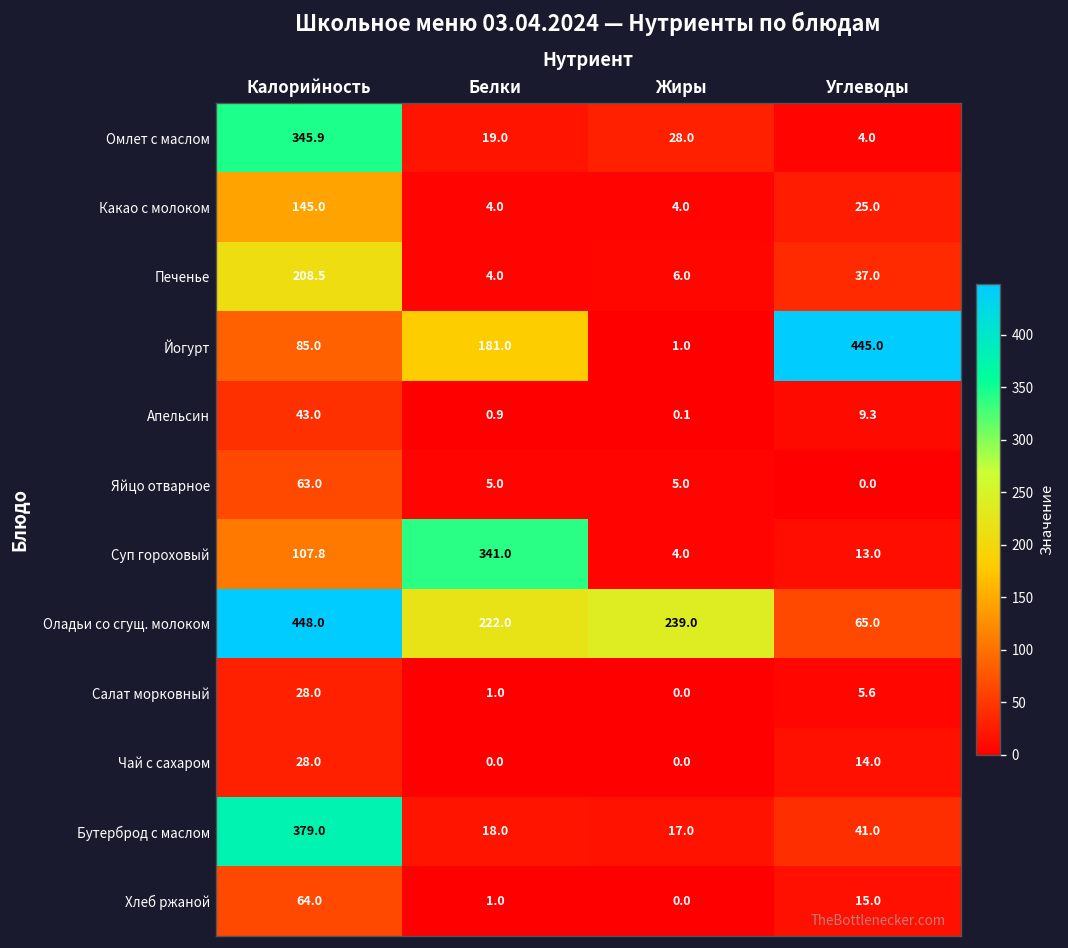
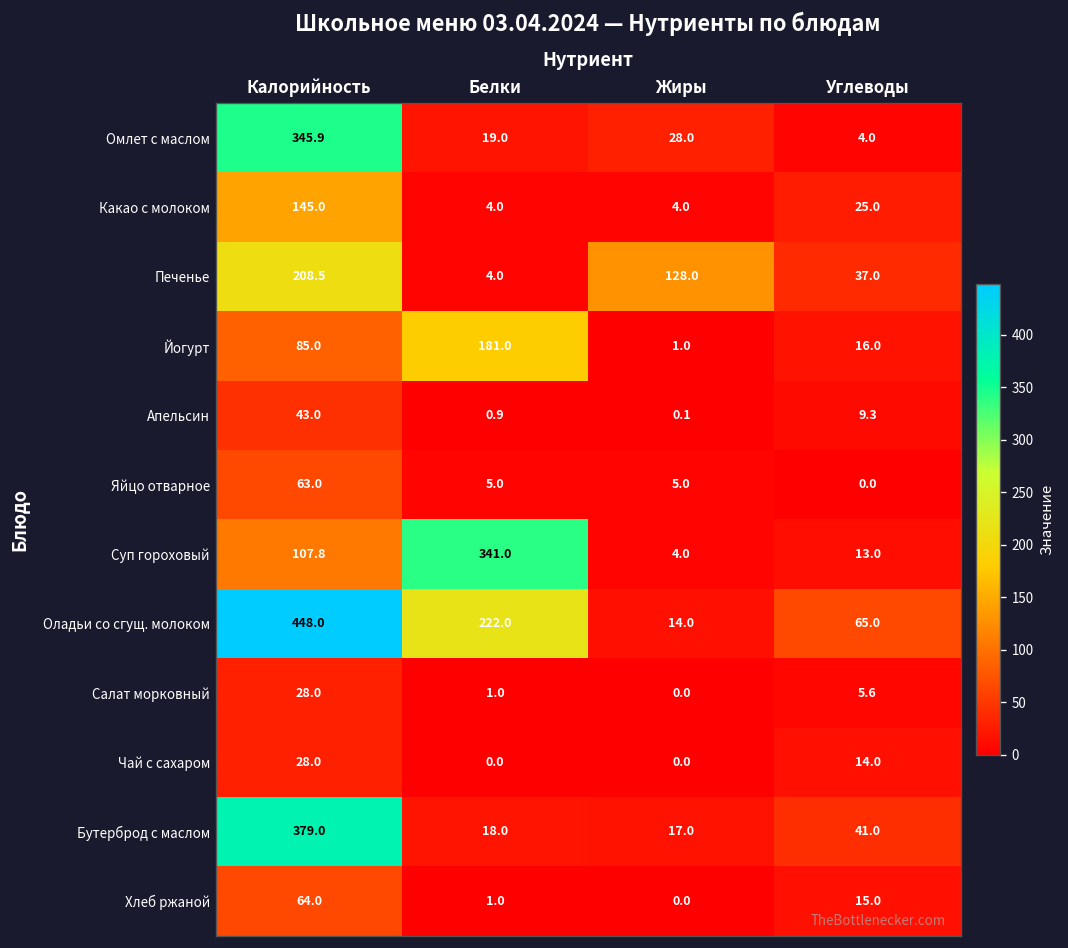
  {
    "Омлет с маслом": {
      "Калорийность": 345.9,
      "Белки": 19.0,
      "Жиры": 28.0,
      "Углеводы": 4.0
    },
    "Какао с молоком": {
      "Калорийность": 145.0,
      "Белки": 4.0,
      "Жиры": 4.0,
      "Углеводы": 25.0
    },
    "Печенье": {
      "Калорийность": 208.5,
      "Белки": 4.0,
-     "Жиры": 6.0,
+     "Жиры": 128.0,
      "Углеводы": 37.0
    },
    "Йогурт": {
      "Калорийность": 85.0,
      "Белки": 181.0,
      "Жиры": 1.0,
-     "Углеводы": 445.0
+     "Углеводы": 16.0
    },
    "Апельсин": {
      "Калорийность": 43.0,
      "Белки": 0.9,
      "Жиры": 0.1,
      "Углеводы": 9.3
    },
    "Яйцо отварное": {
      "Калорийность": 63.0,
      "Белки": 5.0,
      "Жиры": 5.0,
      "Углеводы": 0.0
    },
    "Суп гороховый": {
      "Калорийность": 107.8,
      "Белки": 341.0,
      "Жиры": 4.0,
      "Углеводы": 13.0
    },
    "Оладьи со сгущ. молоком": {
      "Калорийность": 448.0,
      "Белки": 222.0,
-     "Жиры": 239.0,
+     "Жиры": 14.0,
      "Углеводы": 65.0
    },
    "Салат морковный": {
      "Калорийность": 28.0,
      "Белки": 1.0,
      "Жиры": 0.0,
      "Углеводы": 5.6
    },
    "Чай с сахаром": {
      "Калорийность": 28.0,
      "Белки": 0.0,
      "Жиры": 0.0,
      "Углеводы": 14.0
    },
    "Бутерброд с маслом": {
      "Калорийность": 379.0,
      "Белки": 18.0,
      "Жиры": 17.0,
      "Углеводы": 41.0
    },
    "Хлеб ржаной": {
      "Калорийность": 64.0,
      "Белки": 1.0,
      "Жиры": 0.0
    }
  }
